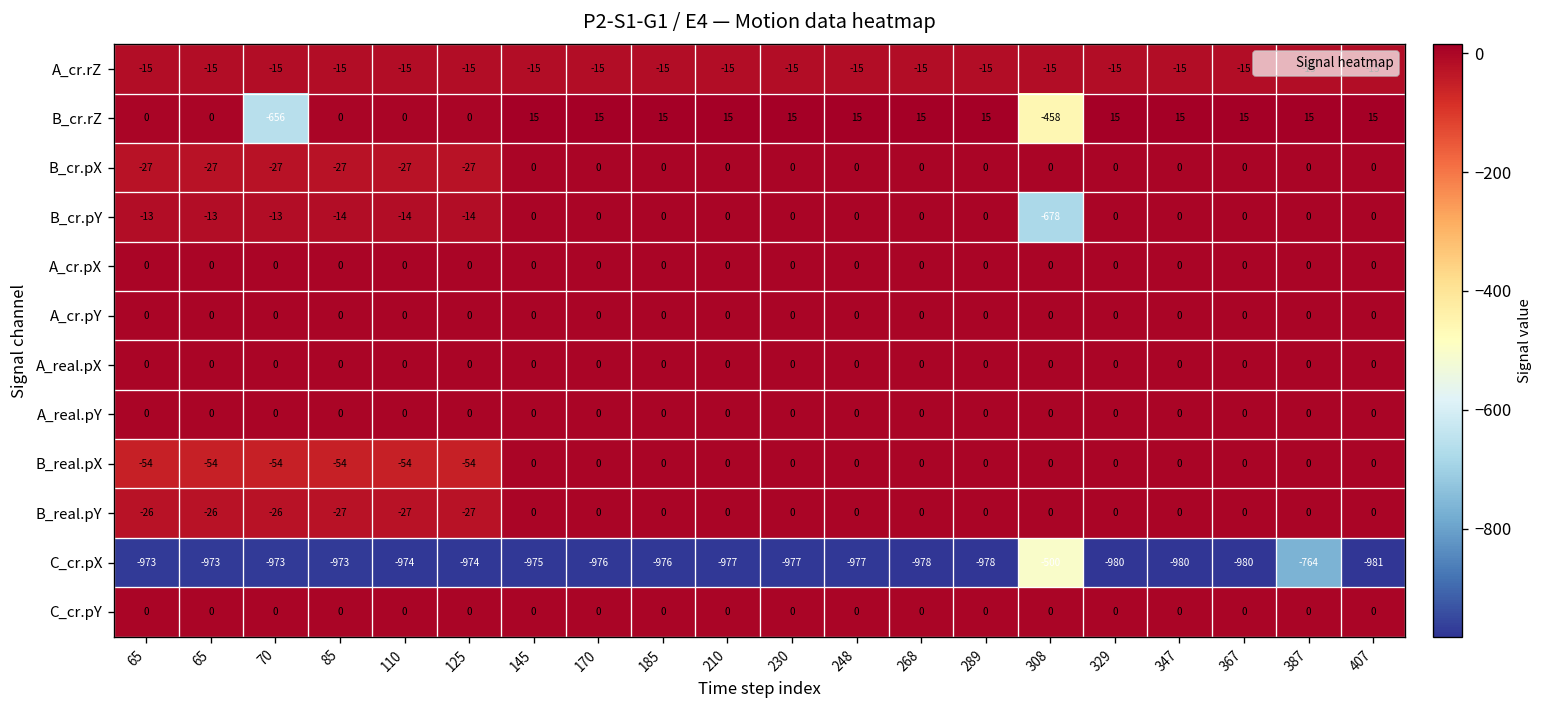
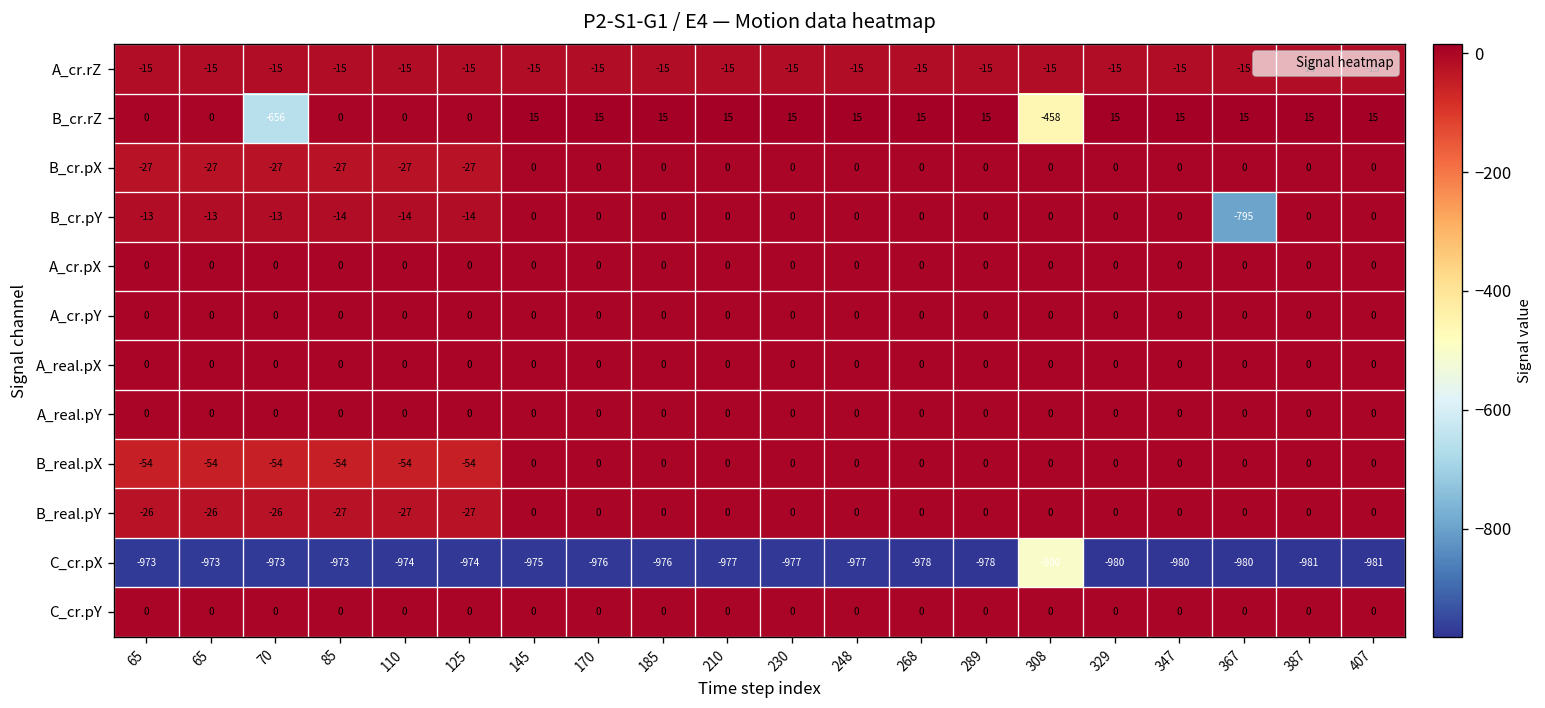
  {
    "B_cr.pY": {
      "70": -13,
      "85": -14,
      "110": -14,
      "125": -14,
      "145": 0,
      "170": 0,
      "185": 0,
      "210": 0,
      "230": 0,
      "248": 0,
      "268": 0,
      "289": 0,
-     "308": -678,
+     "308": 0,
      "329": 0,
      "347": 0,
-     "367": 0,
+     "367": -795,
      "387": 0,
      "407": 0
    },
    "C_cr.pX": {
      "70": -973,
      "85": -973,
      "110": -974,
      "125": -974,
      "145": -975,
      "170": -976,
      "185": -976,
      "210": -977,
      "230": -977,
      "248": -977,
      "268": -978,
      "289": -978,
      "308": -500,
      "329": -980,
      "347": -980,
      "367": -980,
-     "387": -764,
+     "387": -981,
      "407": -981
    }
  }
